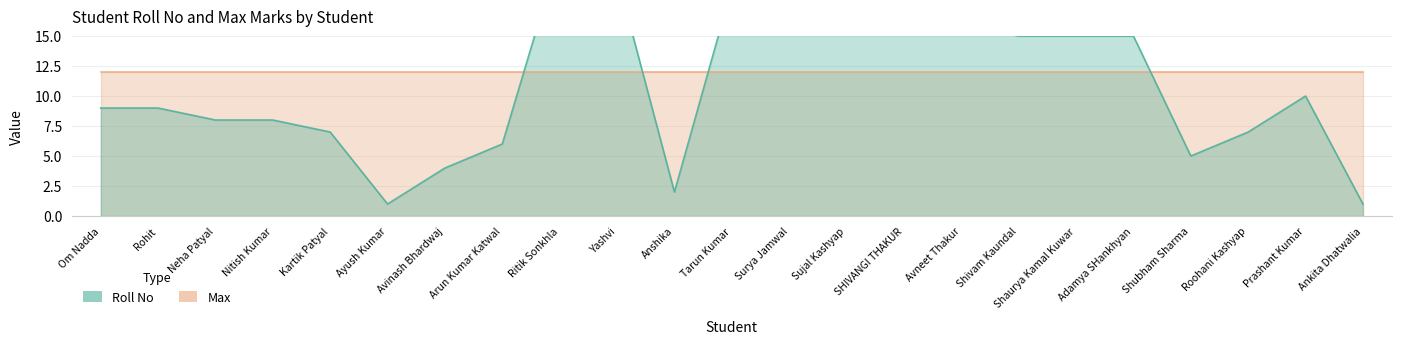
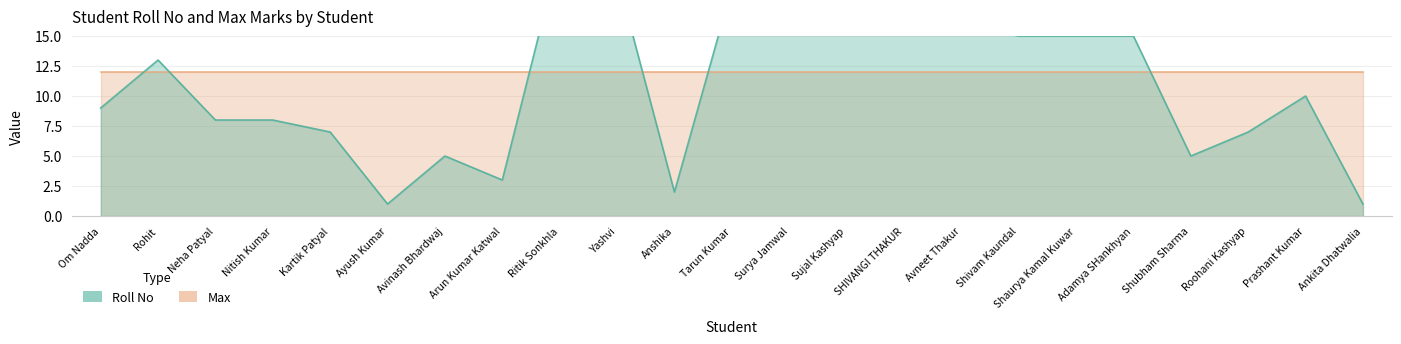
  {
    "Max": {
      "Om Nadda": 12,
      "Rohit": 12,
      "Neha Patyal": 12,
      "Nitish Kumar": 12,
      "Kartik Patyal": 12,
      "Ayush Kumar": 12,
      "Avinash Bhardwaj": 12,
      "Arun Kumar Katwal": 12,
      "Ritik Sonkhla": 12,
      "Yashvi": 12,
      "Anshika": 12,
      "Tarun Kumar": 12,
      "Surya Jamwal": 12,
      "Sujal Kashyap": 12,
      "SHIVANGI THAKUR": 12,
      "Avneet Thakur": 12,
      "Shivam Kaundal": 12,
      "Shaurya Kamal Kuwar": 12,
      "Adamya SHankhyan": 12,
      "Shubham Sharma": 12,
      "Roohani Kashyap": 12,
      "Prashant Kumar": 12,
      "Ankita Dhatwalia": 12
    },
    "Roll No": {
      "Om Nadda": 9,
-     "Rohit": 9,
+     "Rohit": 13,
      "Neha Patyal": 8,
      "Nitish Kumar": 8,
      "Kartik Patyal": 7,
      "Ayush Kumar": 1,
-     "Avinash Bhardwaj": 4,
-     "Arun Kumar Katwal": 6,
+     "Avinash Bhardwaj": 5,
+     "Arun Kumar Katwal": 3,
      "Anshika": 2,
      "Shivam Kaundal": 15,
      "Shaurya Kamal Kuwar": 15,
      "Adamya SHankhyan": 15,
      "Shubham Sharma": 5,
      "Roohani Kashyap": 7,
      "Prashant Kumar": 10,
      "Ankita Dhatwalia": 1
    }
  }
